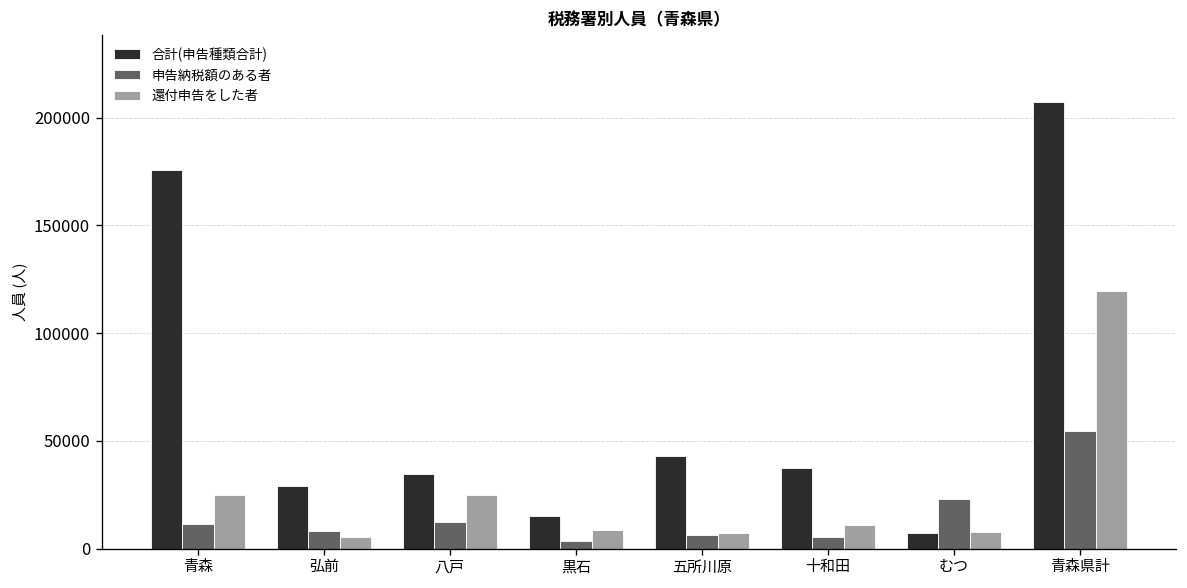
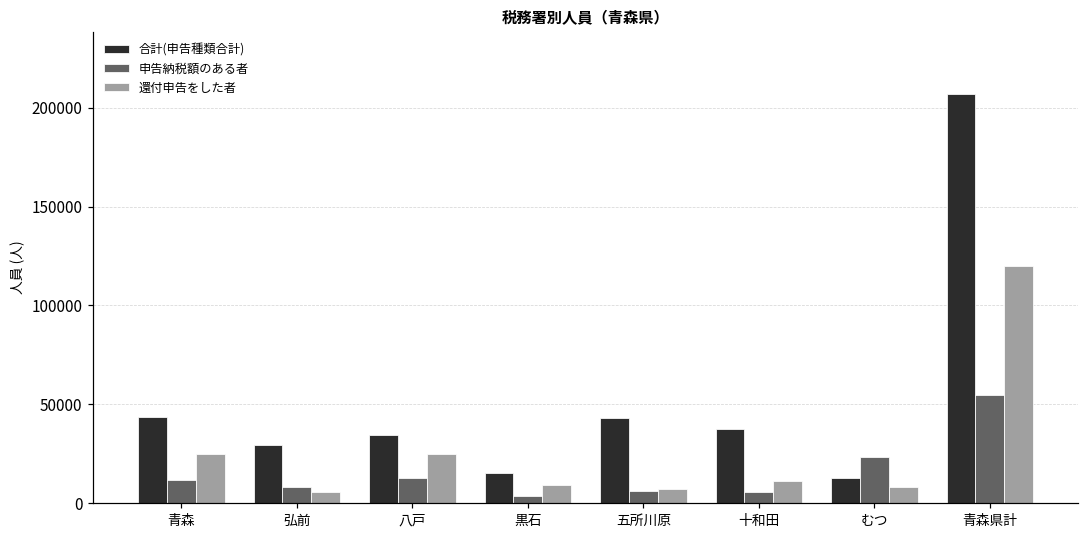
  {
    "合計(申告種類合計)": {
-     "青森": 176000,
+     "青森": 43000,
      "弘前": 29000,
      "八戸": 34000,
      "黒石": 15000,
      "五所川原": 43000,
      "十和田": 37000,
-     "むつ": 7000,
+     "むつ": 12000,
      "青森県計": 207000
    },
    "申告納税額のある者": {
      "青森": 11000,
      "弘前": 8000,
      "八戸": 12000,
      "黒石": 4000,
      "五所川原": 6000,
      "十和田": 5000,
      "むつ": 23000,
      "青森県計": 55000
    },
    "還付申告をした者": {
      "青森": 25000,
      "弘前": 6000,
      "八戸": 25000,
      "黒石": 9000,
      "五所川原": 7000,
      "十和田": 11000,
      "むつ": 8000,
      "青森県計": 120000
    }
  }
